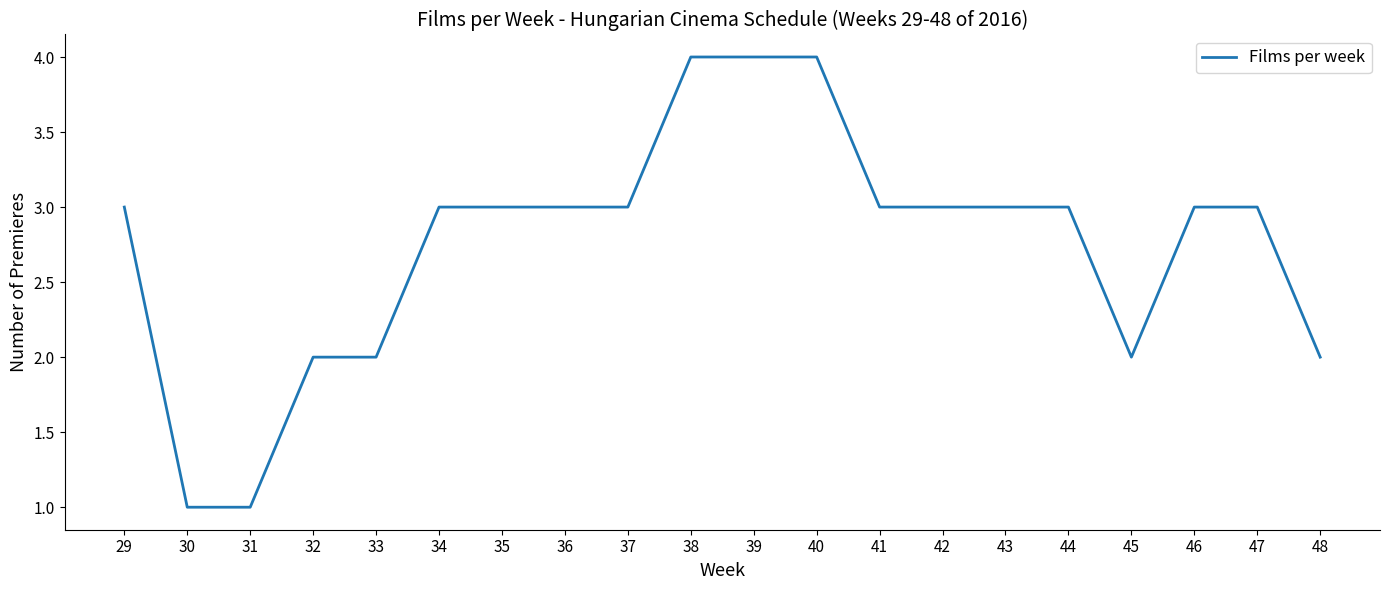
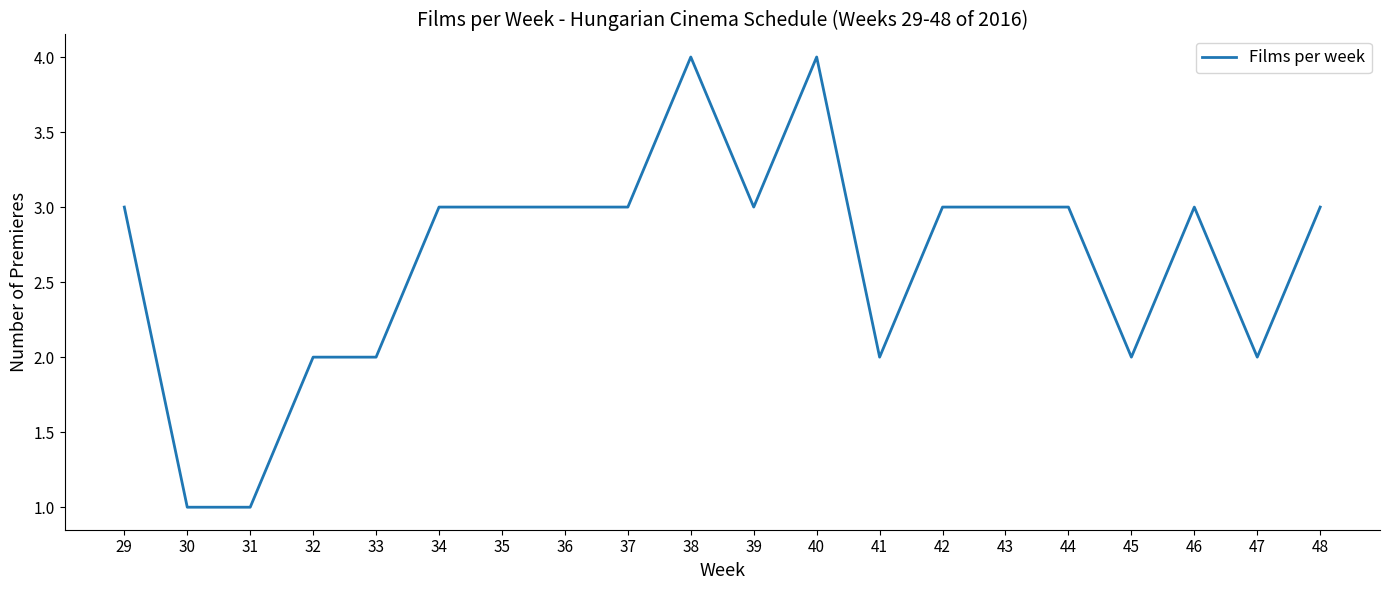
  {
    "29": 3,
    "30": 1,
    "31": 1,
    "32": 2,
    "33": 2,
    "34": 3,
    "35": 3,
    "36": 3,
    "37": 3,
    "38": 4,
-   "39": 4,
+   "39": 3,
    "40": 4,
-   "41": 3,
+   "41": 2,
    "42": 3,
    "43": 3,
    "44": 3,
    "45": 2,
    "46": 3,
-   "47": 3,
-   "48": 2
+   "47": 2,
+   "48": 3
  }
